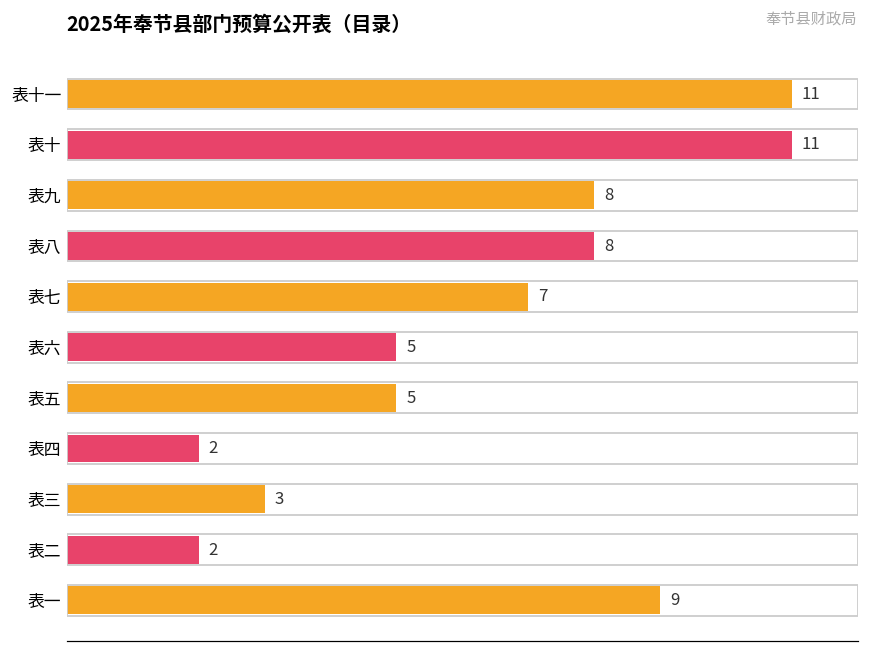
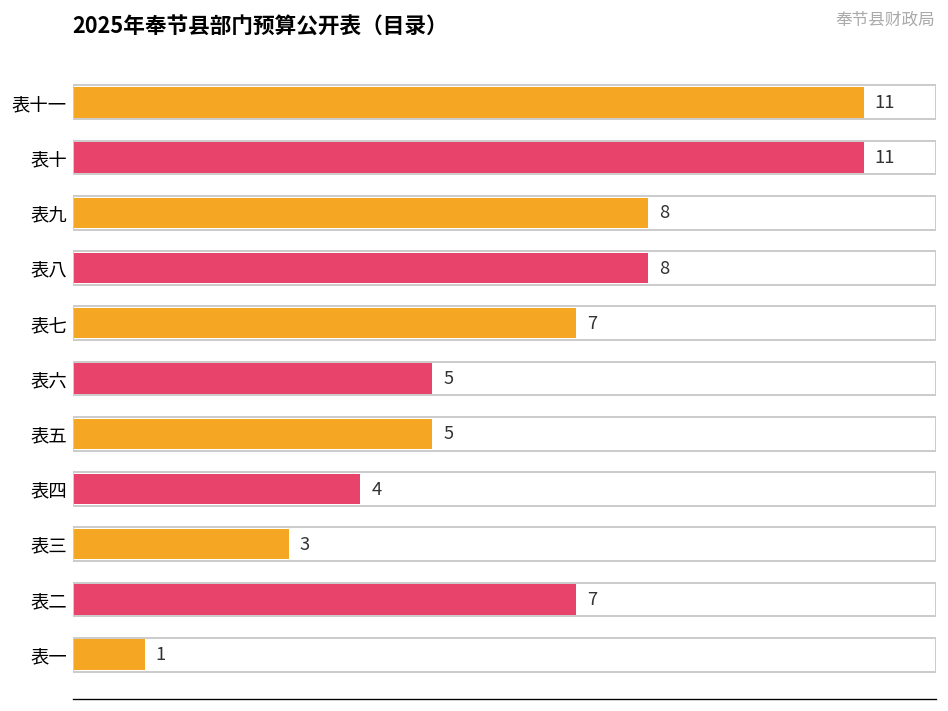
  {
    "表十一": 11,
    "表十": 11,
    "表九": 8,
    "表八": 8,
    "表七": 7,
    "表六": 5,
    "表五": 5,
-   "表四": 2,
+   "表四": 4,
    "表三": 3,
-   "表二": 2,
-   "表一": 9
+   "表二": 7,
+   "表一": 1
  }
